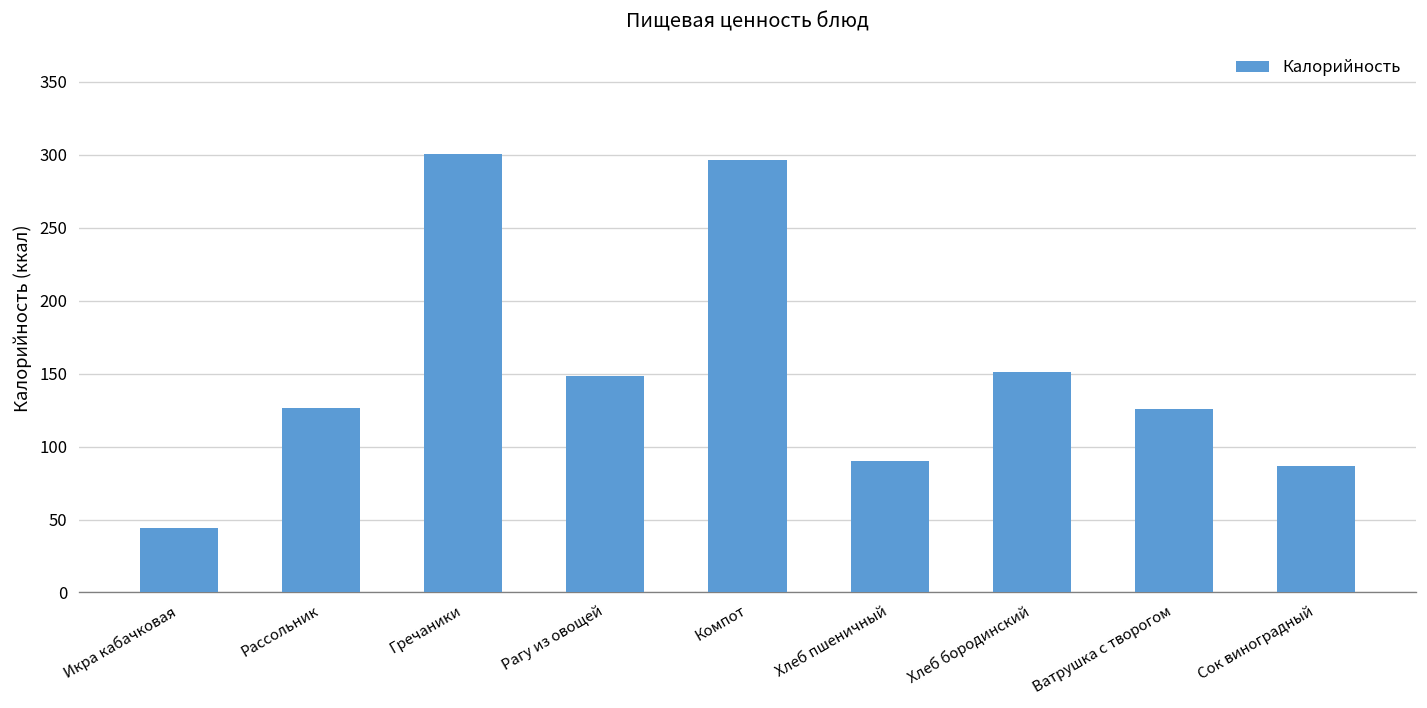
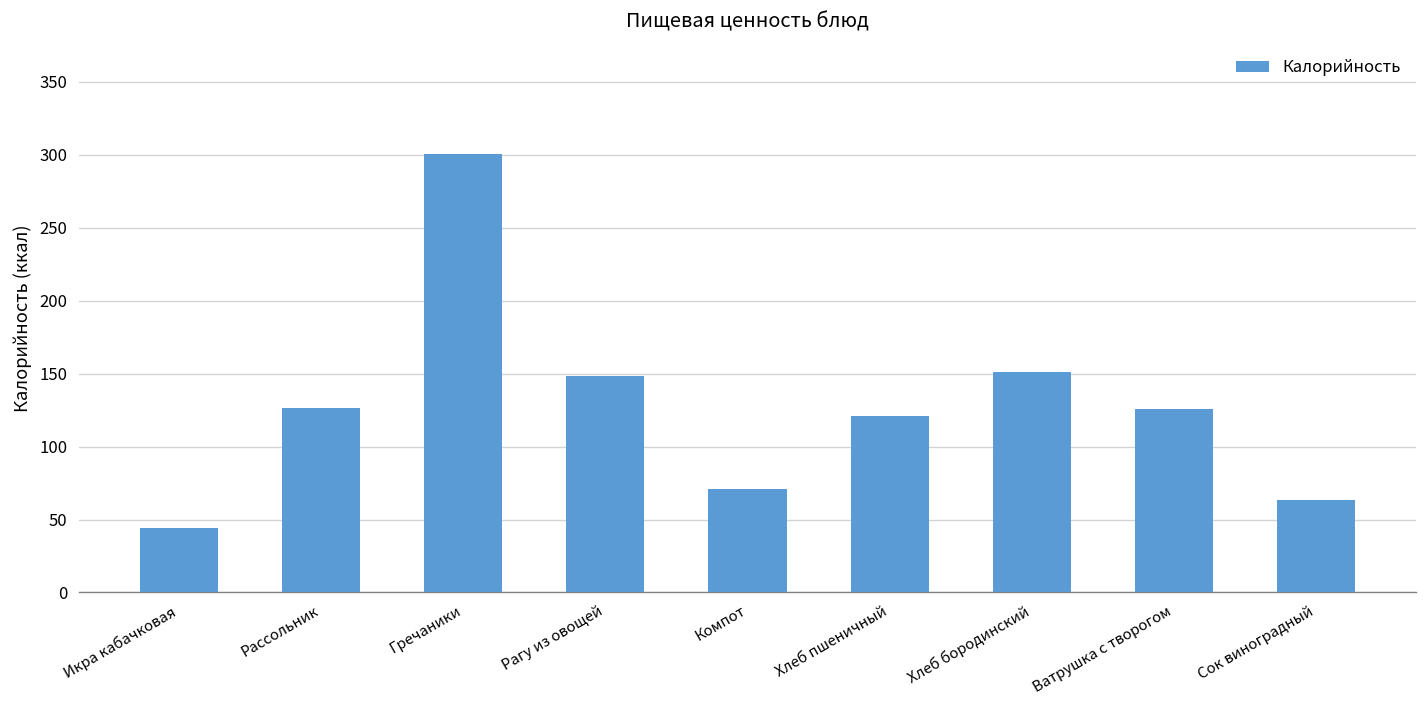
  {
    "Икра кабачковая": 44,
    "Рассольник": 126,
    "Гречаники": 301,
    "Рагу из овощей": 149,
-   "Компот": 297,
-   "Хлеб пшеничный": 90,
+   "Компот": 71,
+   "Хлеб пшеничный": 121,
    "Хлеб бородинский": 151,
    "Ватрушка с творогом": 126,
-   "Сок виноградный": 87
+   "Сок виноградный": 63
  }
